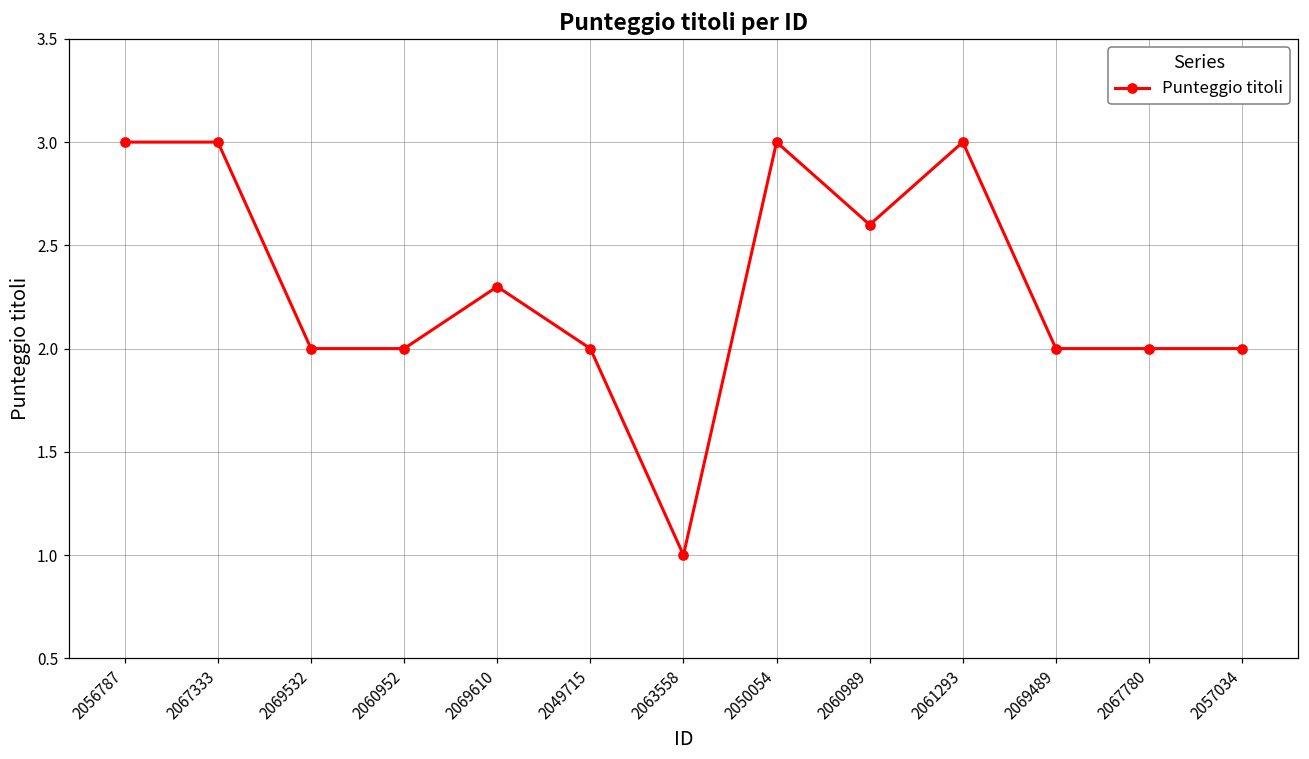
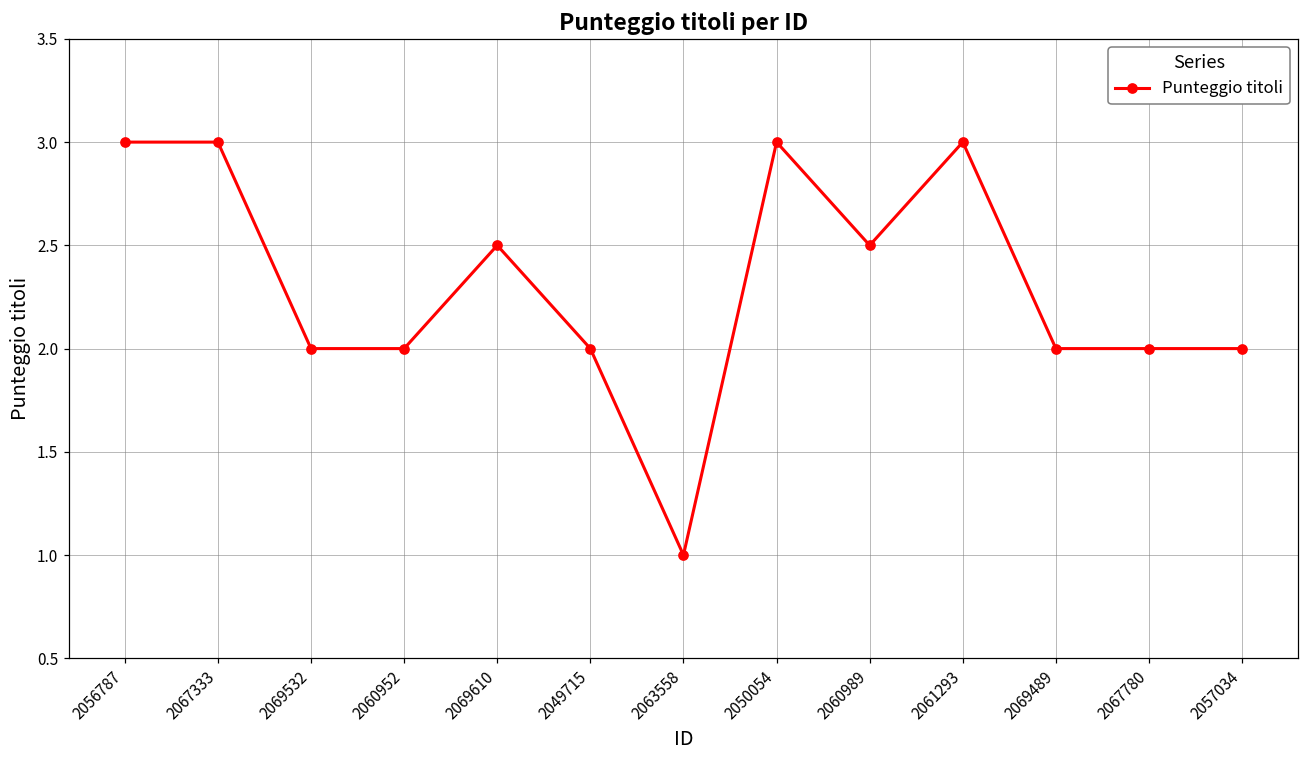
  {
    "2056787": 3.0,
    "2067333": 3.0,
    "2069532": 2.0,
    "2060952": 2.0,
-   "2069610": 2.3,
+   "2069610": 2.5,
    "2049715": 2.0,
    "2063558": 1.0,
    "2050054": 3.0,
-   "2060989": 2.6,
+   "2060989": 2.5,
    "2061293": 3.0,
    "2069489": 2.0,
    "2067780": 2.0,
    "2057034": 2.0
  }
